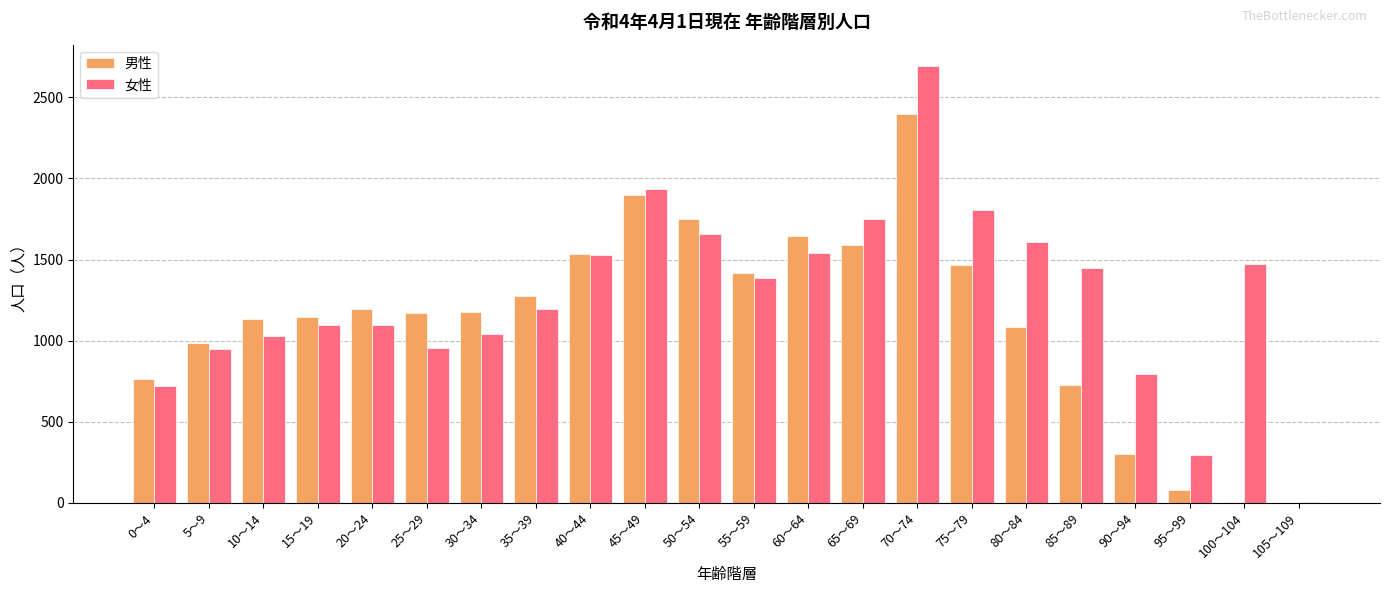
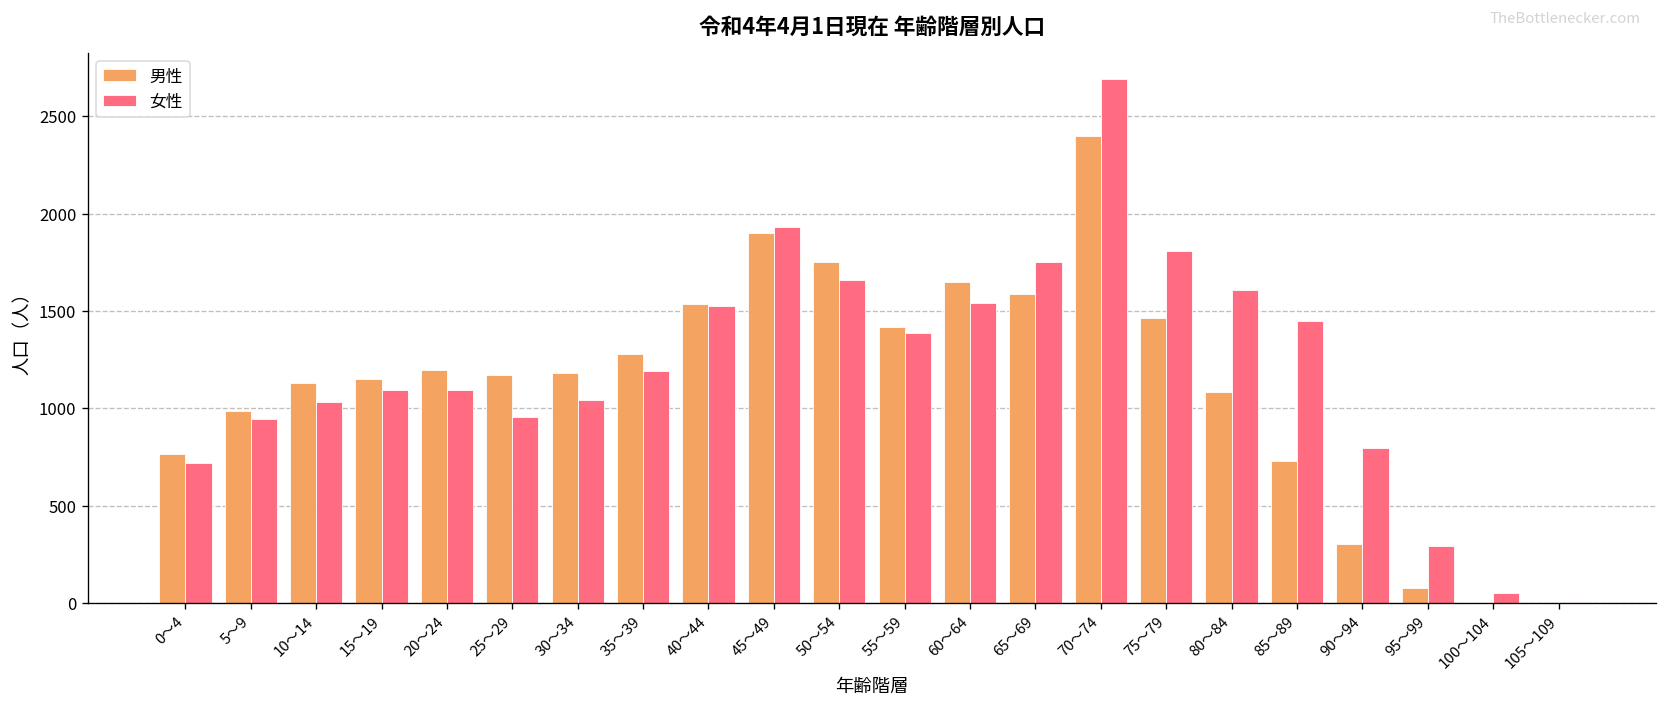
  {
    "男性": {
      "0～4": 770,
      "5～9": 990,
      "10～14": 1130,
      "15～19": 1150,
      "20～24": 1190,
      "25～29": 1170,
      "30～34": 1180,
      "35～39": 1280,
      "40～44": 1530,
      "45～49": 1900,
      "50～54": 1750,
      "55～59": 1420,
      "60～64": 1650,
      "65～69": 1590,
      "70～74": 2400,
      "75～79": 1470,
      "80～84": 1090,
      "85～89": 730,
      "90～94": 300,
      "95～99": 80,
      "105～109": 0
    },
    "女性": {
      "0～4": 720,
      "5～9": 950,
      "10～14": 1030,
      "15～19": 1100,
      "20～24": 1090,
      "25～29": 960,
      "30～34": 1040,
      "35～39": 1190,
      "40～44": 1530,
      "45～49": 1930,
      "50～54": 1660,
      "55～59": 1390,
      "60～64": 1540,
      "65～69": 1750,
      "70～74": 2690,
      "75～79": 1810,
      "80～84": 1610,
      "85～89": 1450,
      "90～94": 800,
      "95～99": 290,
-     "100～104": 1470
+     "100～104": 50
    }
  }
